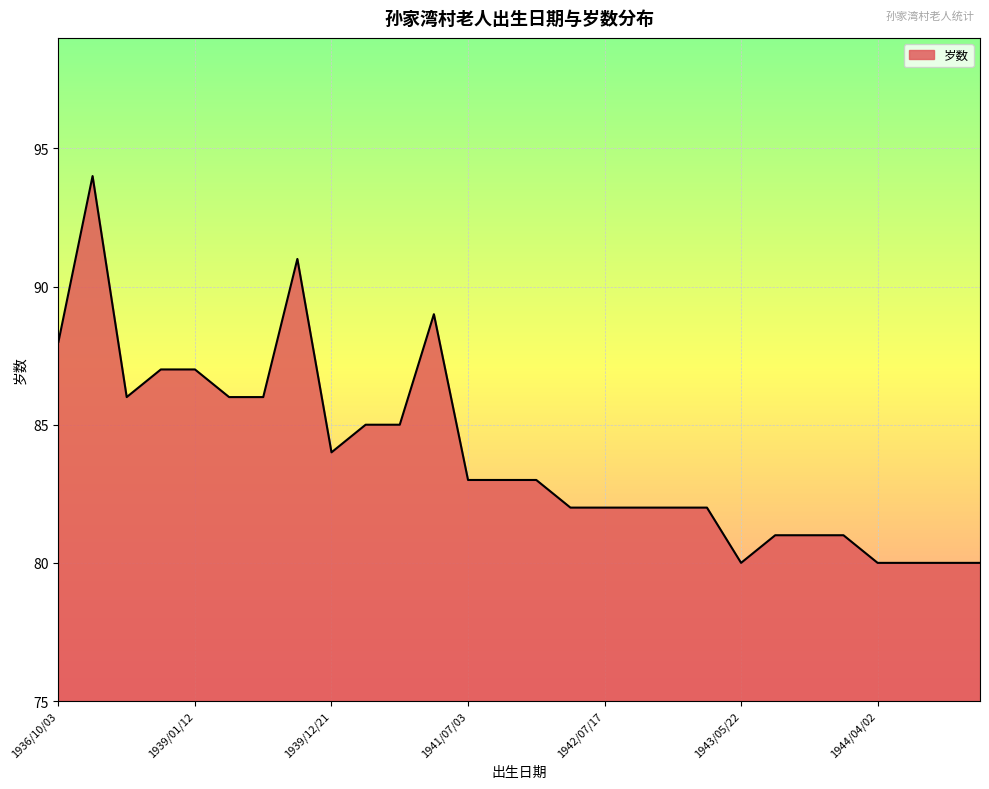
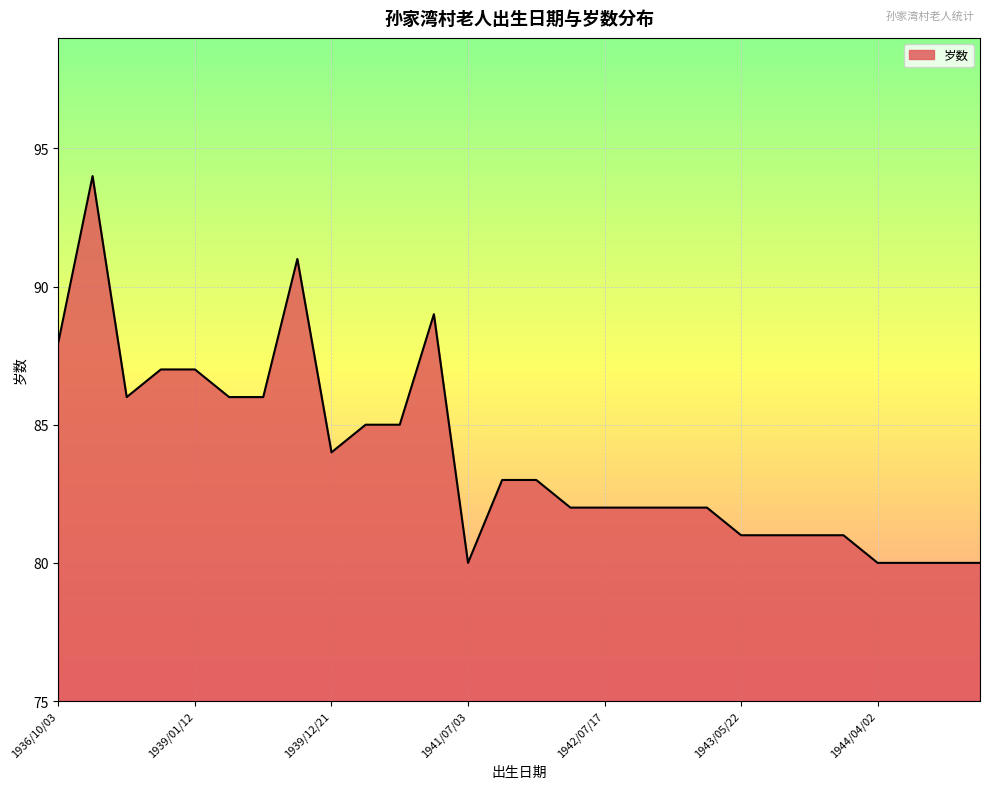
  {
    "1936/10/03": 88,
    "1939/01/12": 87,
    "1939/12/21": 84,
-   "1941/07/03": 83,
+   "1941/07/03": 80,
    "1942/07/17": 82,
-   "1943/05/22": 80,
+   "1943/05/22": 81,
    "1944/04/02": 80
  }
